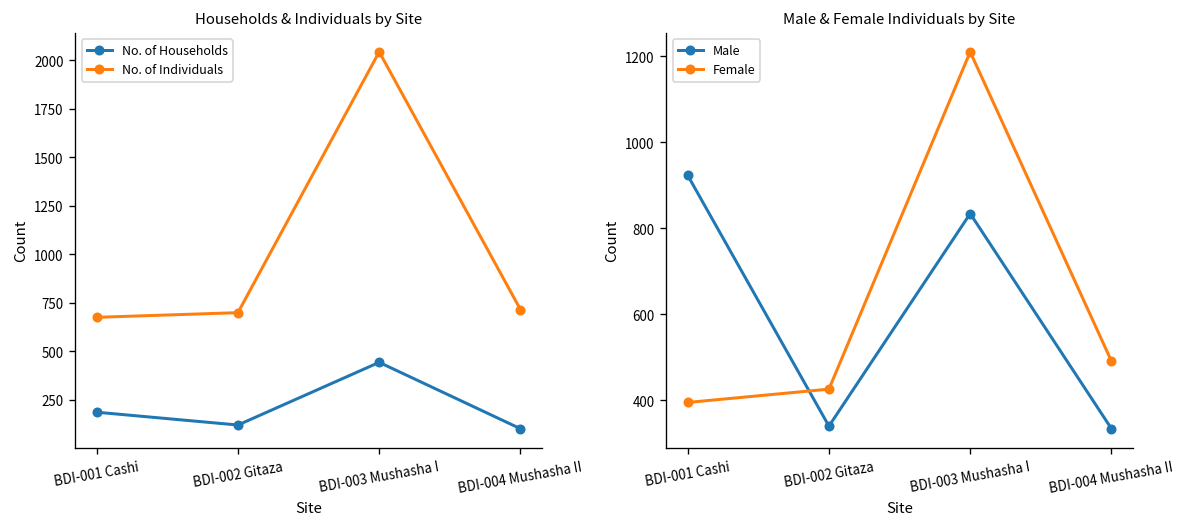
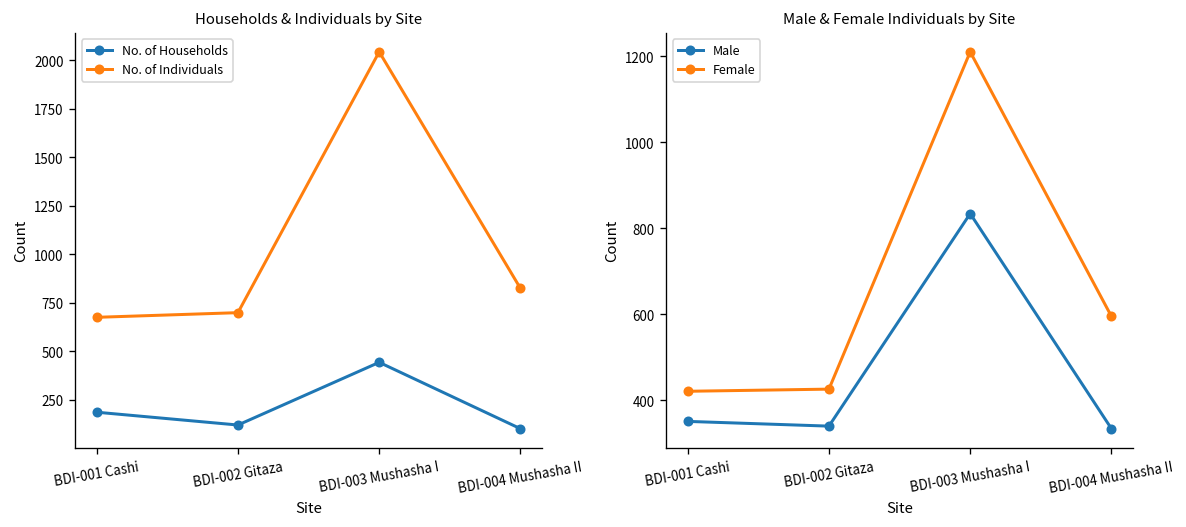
  {
    "Households & Individuals by Site": {
      "No. of Households": {
        "BDI-001 Cashi": 190,
        "BDI-002 Gitaza": 120,
        "BDI-003 Mushasha I": 440,
        "BDI-004 Mushasha II": 100
      },
      "No. of Individuals": {
        "BDI-001 Cashi": 680,
        "BDI-002 Gitaza": 700,
        "BDI-003 Mushasha I": 2040,
-       "BDI-004 Mushasha II": 720
+       "BDI-004 Mushasha II": 830
      }
    },
    "Male & Female Individuals by Site": {
      "Male": {
-       "BDI-001 Cashi": 920,
+       "BDI-001 Cashi": 350,
        "BDI-002 Gitaza": 340,
        "BDI-003 Mushasha I": 830,
        "BDI-004 Mushasha II": 330
      },
      "Female": {
-       "BDI-001 Cashi": 400,
+       "BDI-001 Cashi": 420,
        "BDI-002 Gitaza": 430,
        "BDI-003 Mushasha I": 1210,
-       "BDI-004 Mushasha II": 490
+       "BDI-004 Mushasha II": 600
      }
    }
  }
